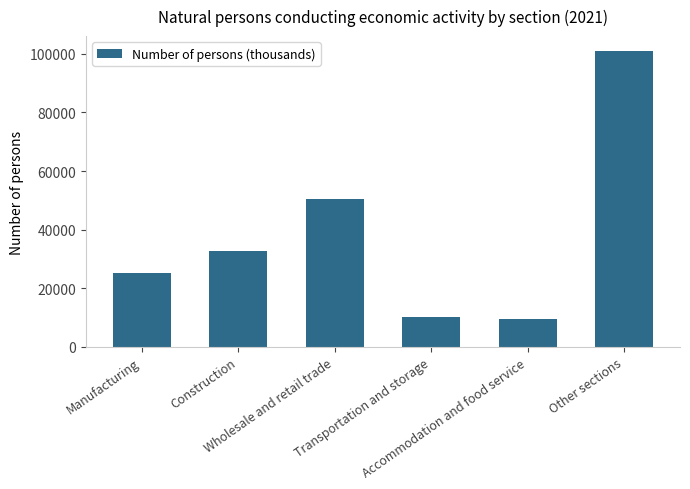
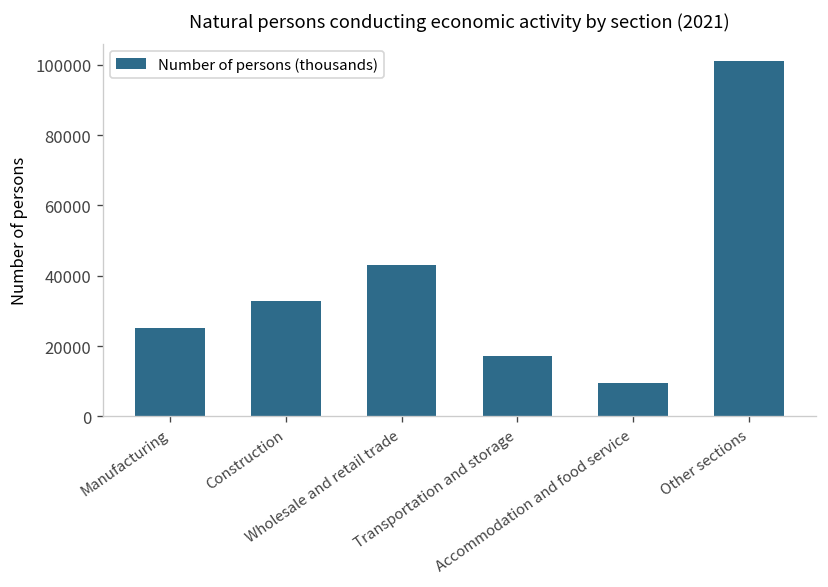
  {
    "Manufacturing": 25000,
    "Construction": 33000,
-   "Wholesale and retail trade": 50000,
-   "Transportation and storage": 10000,
+   "Wholesale and retail trade": 43000,
+   "Transportation and storage": 17000,
    "Accommodation and food service": 10000,
    "Other sections": 101000
  }
